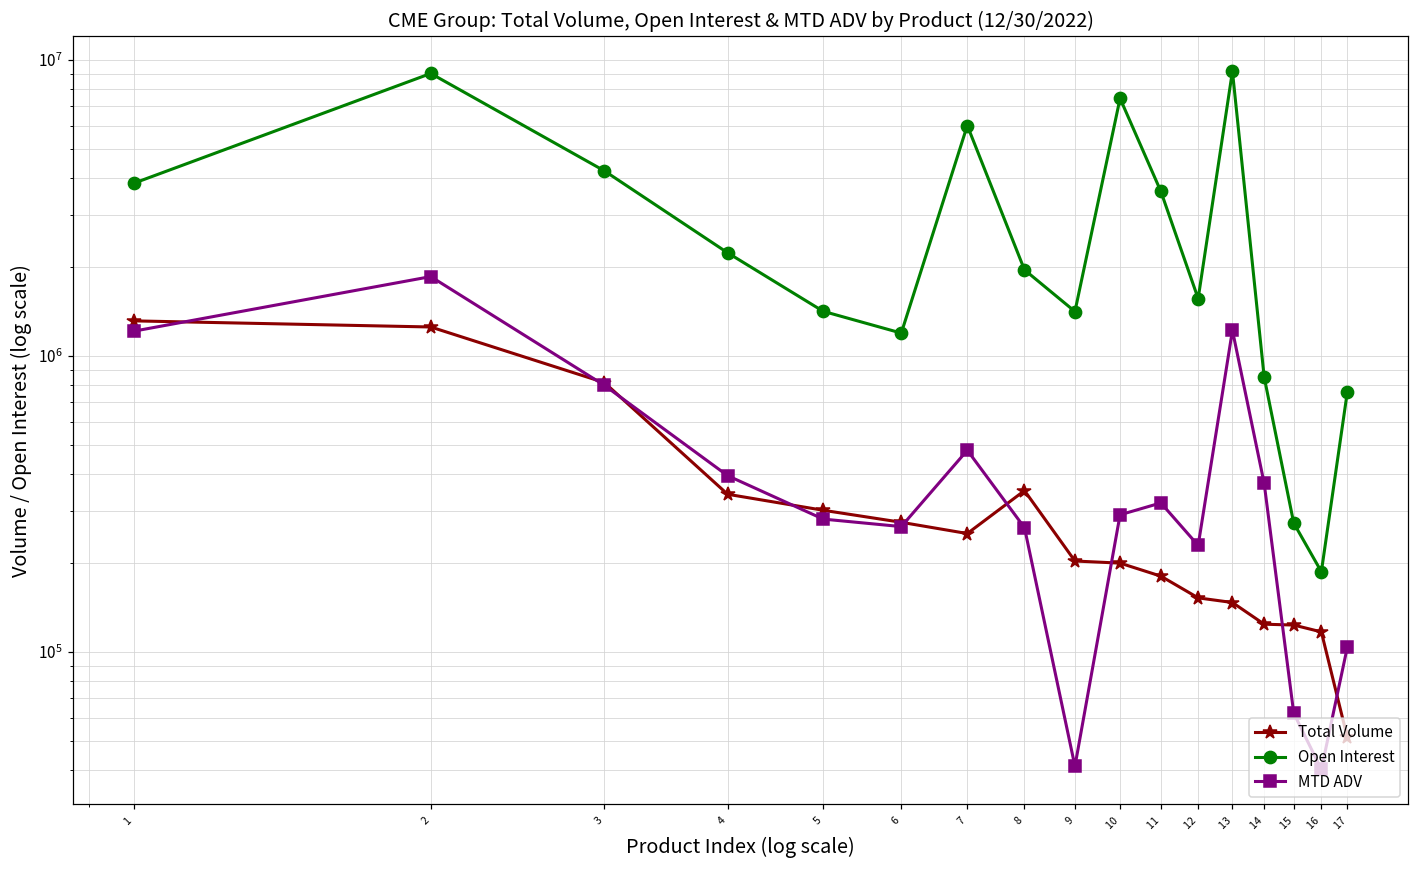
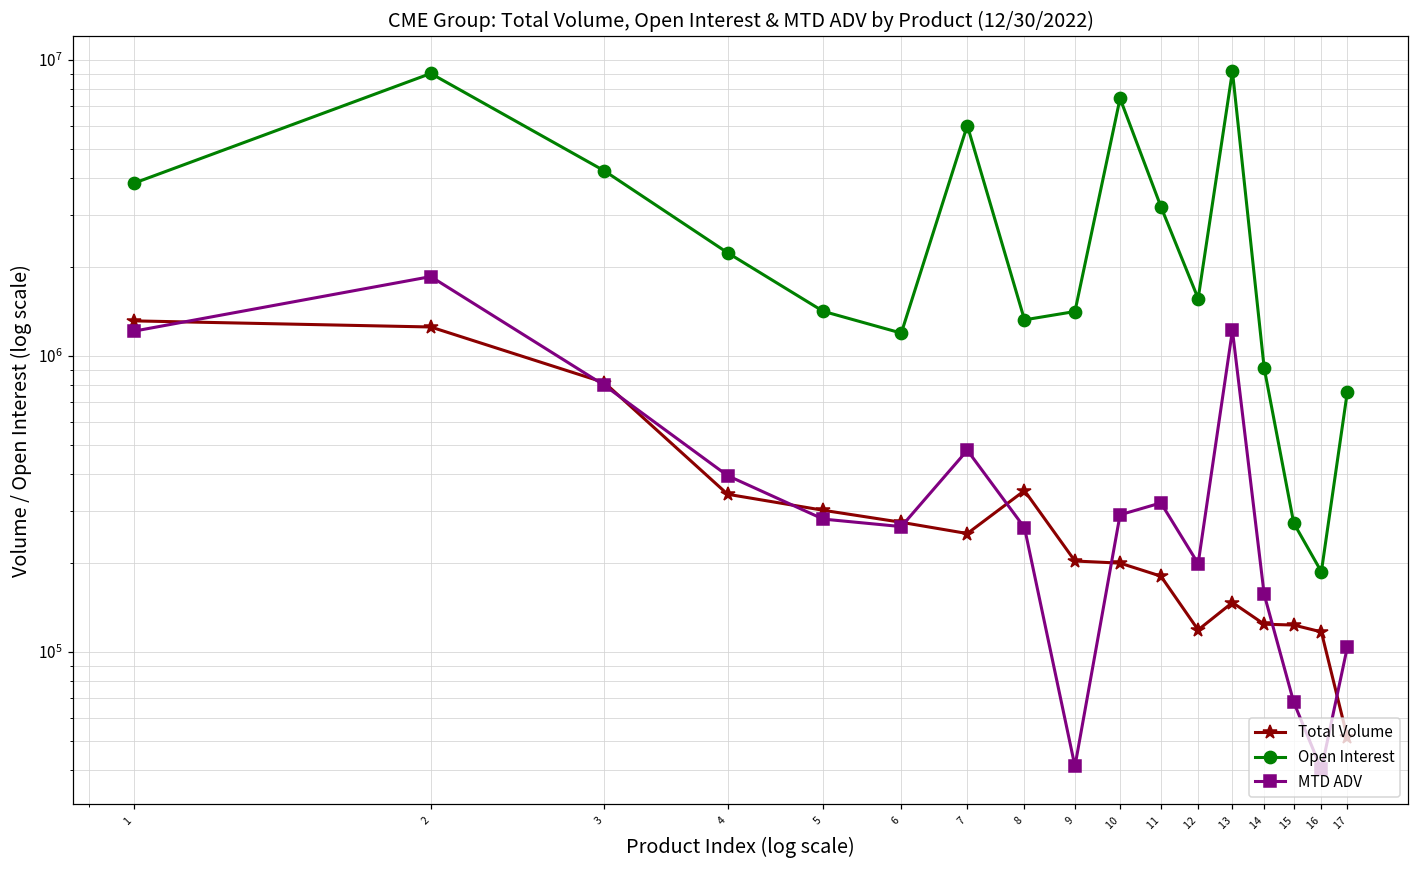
  {
    "Total Volume": {
      "1": 1300000,
      "2": 1300000,
      "4": 340000,
      "5": 300000,
      "6": 270000,
      "7": 250000,
      "8": 350000,
      "9": 200000,
      "10": 200000,
      "11": 180000,
-     "12": 150000,
+     "12": 120000,
      "13": 150000,
      "14": 120000,
      "15": 120000,
      "16": 120000
    },
    "Open Interest": {
      "1": 3800000,
      "2": 9000000,
      "3": 4200000,
      "4": 2200000,
      "5": 1400000,
      "6": 1200000,
      "7": 6000000,
-     "8": 2000000,
+     "8": 1300000,
      "9": 1400000,
      "10": 7400000,
-     "11": 3600000,
+     "11": 3200000,
      "12": 1600000,
      "13": 9200000,
-     "14": 850000,
+     "14": 910000,
      "15": 270000,
      "16": 190000,
      "17": 760000
    },
    "MTD ADV": {
      "1": 1200000,
      "2": 1900000,
      "4": 390000,
      "5": 280000,
      "6": 270000,
      "7": 480000,
      "8": 260000,
      "9": 41000,
      "10": 290000,
      "11": 320000,
-     "12": 230000,
+     "12": 200000,
      "13": 1200000,
-     "14": 370000,
-     "15": 62000,
+     "14": 160000,
+     "15": 68000,
      "17": 104000
    }
  }
